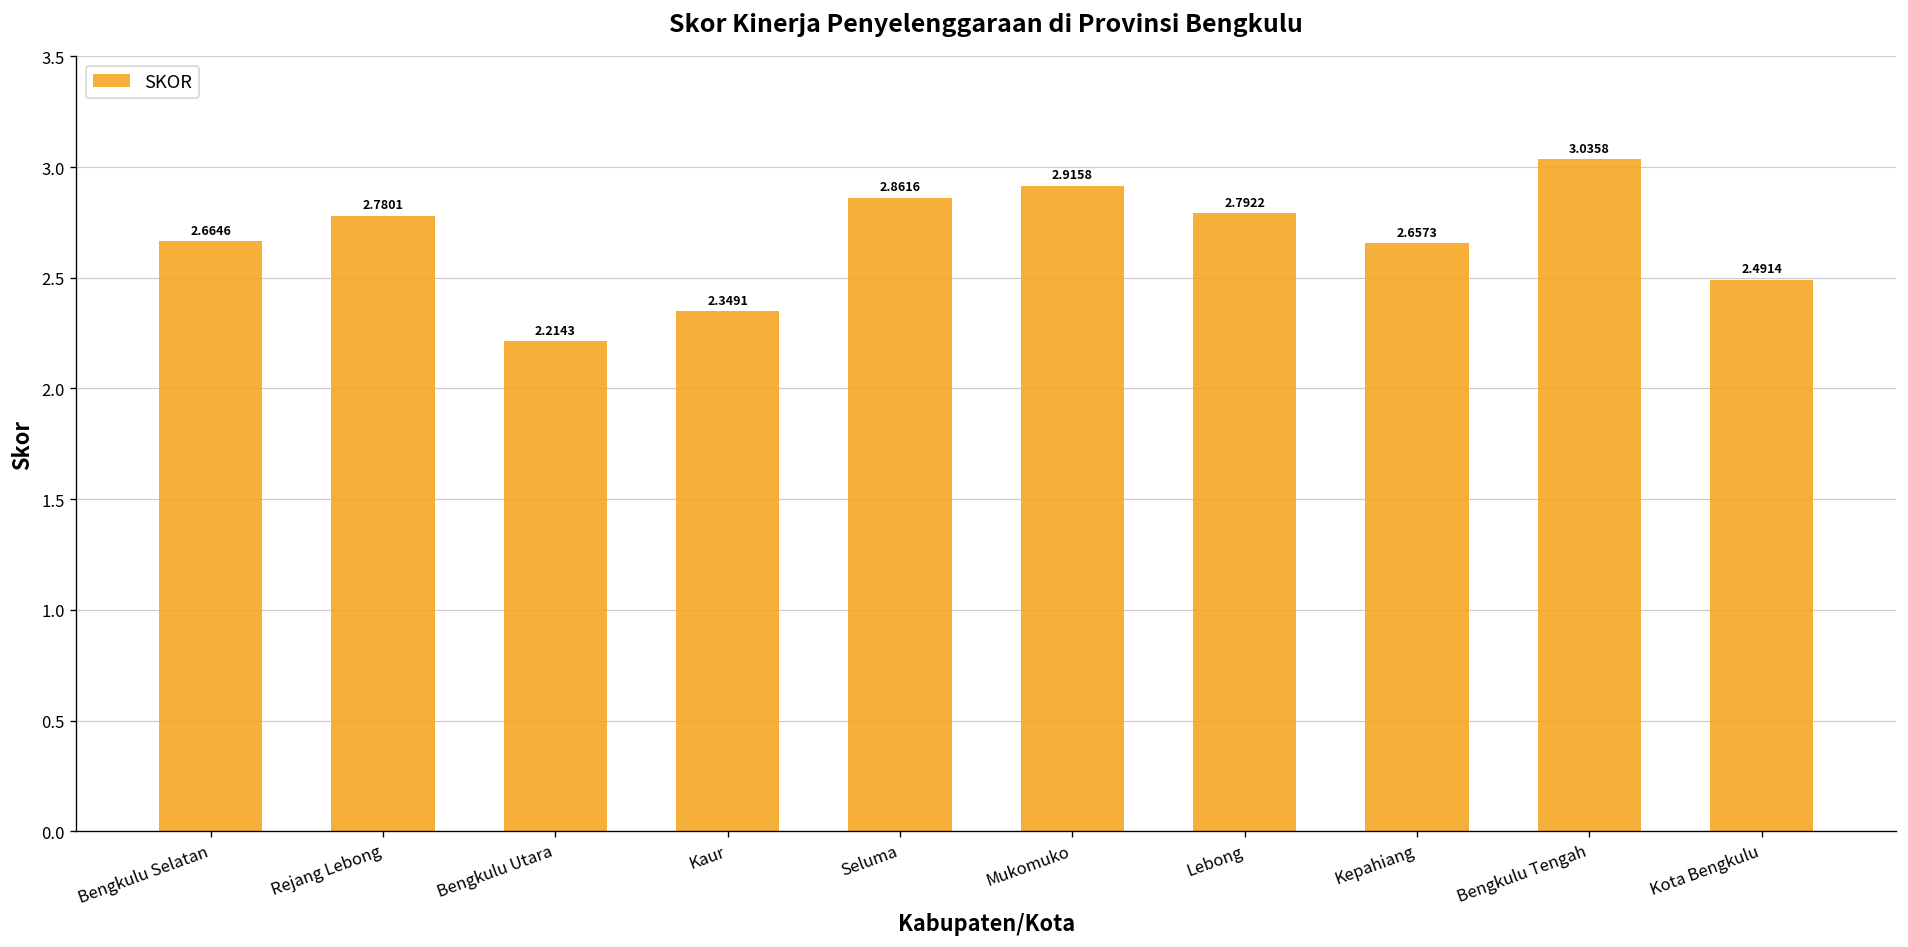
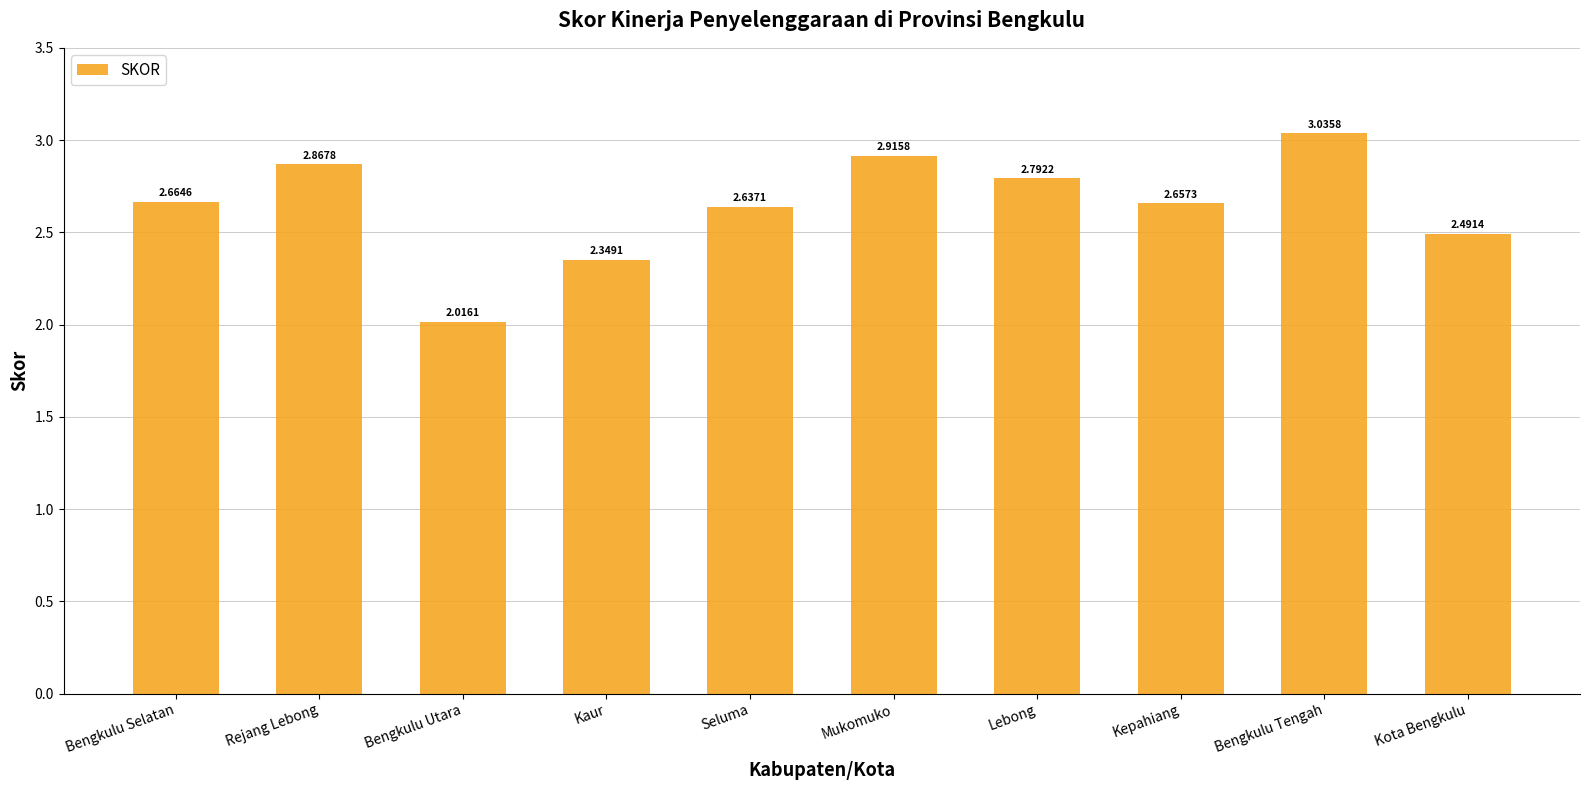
  {
    "Bengkulu Selatan": 2.6646,
-   "Rejang Lebong": 2.7801,
-   "Bengkulu Utara": 2.2143,
+   "Rejang Lebong": 2.8678,
+   "Bengkulu Utara": 2.0161,
    "Kaur": 2.3491,
-   "Seluma": 2.8616,
+   "Seluma": 2.6371,
    "Mukomuko": 2.9158,
    "Lebong": 2.7922,
    "Kepahiang": 2.6573,
    "Bengkulu Tengah": 3.0358,
    "Kota Bengkulu": 2.4914
  }
